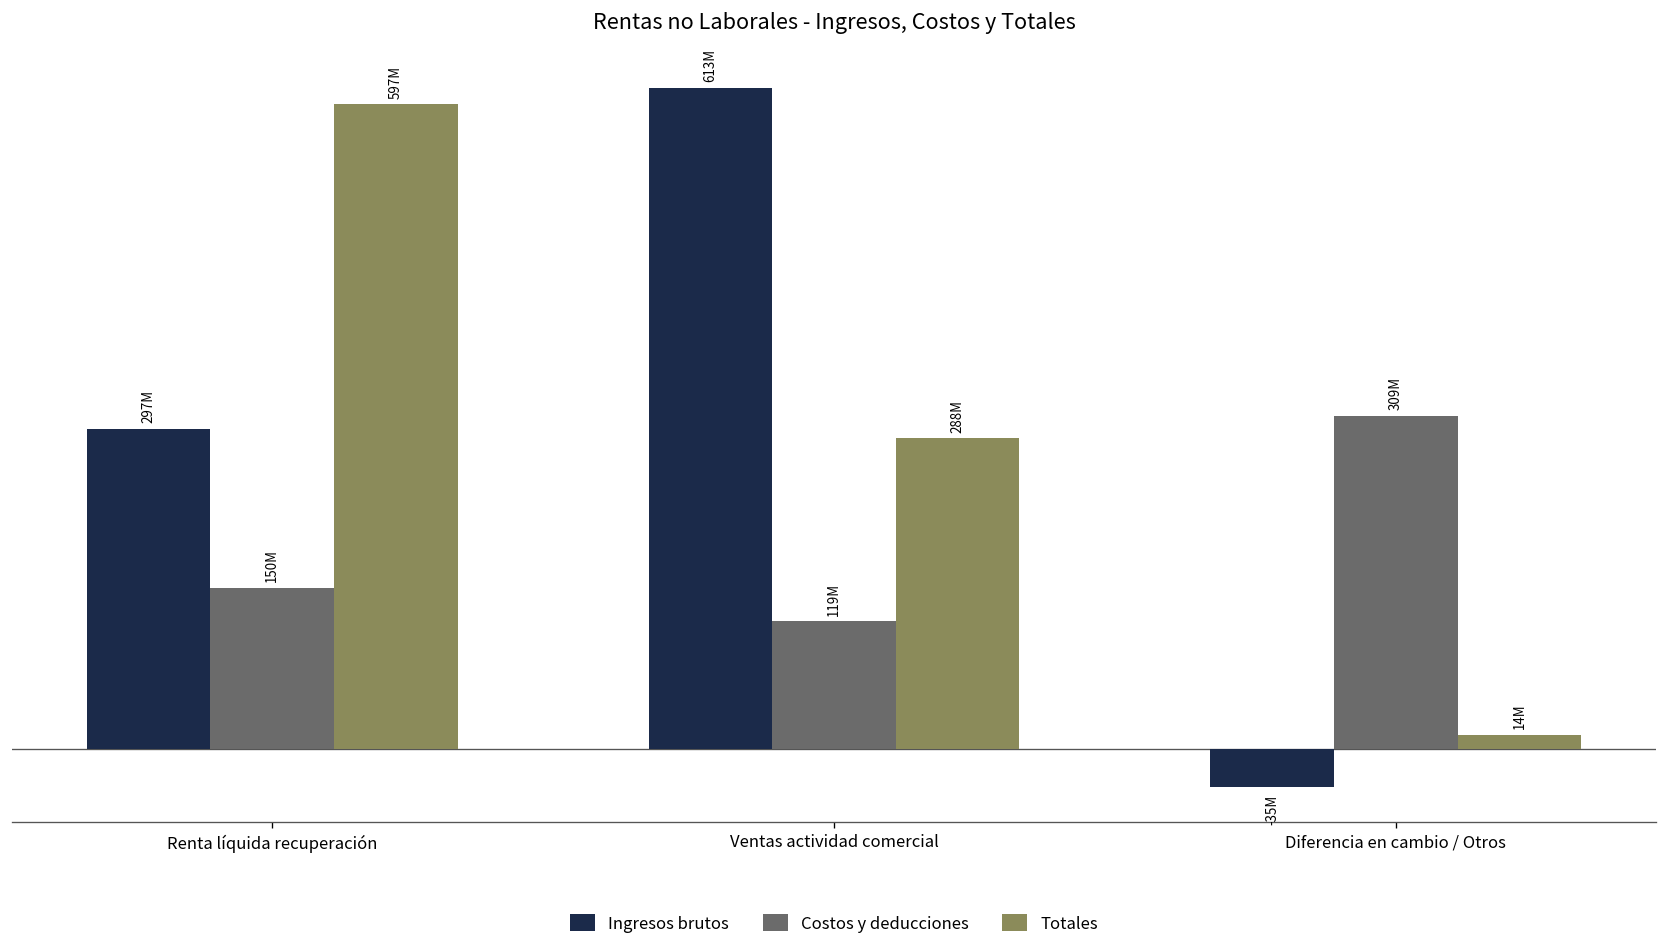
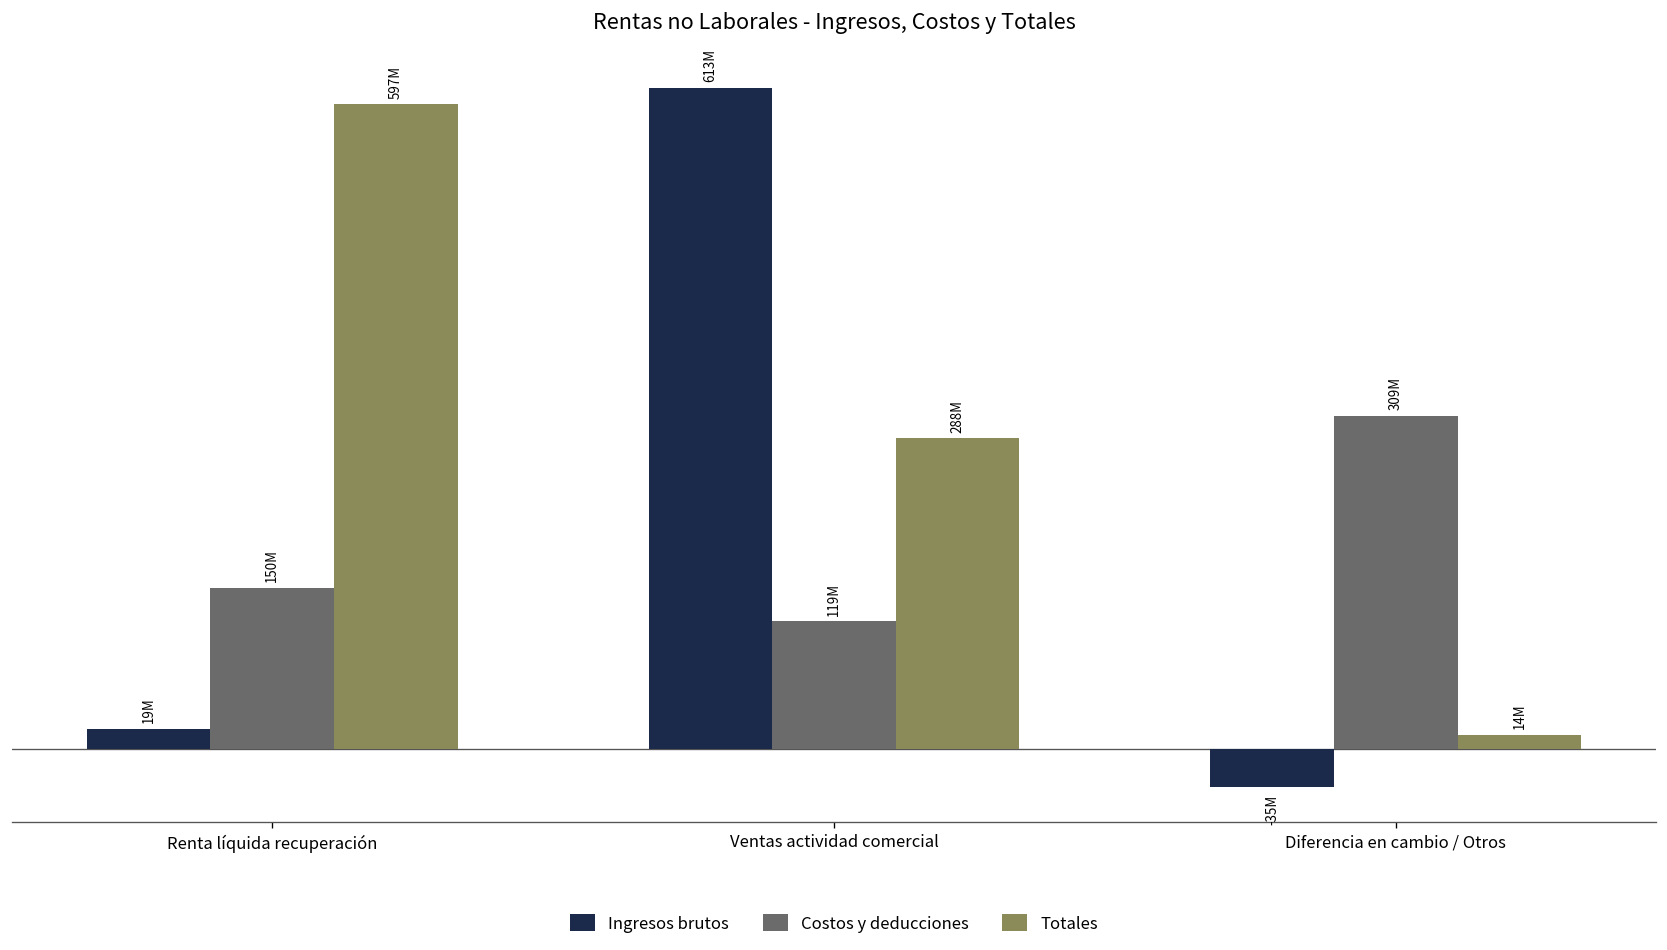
  {
    "Ingresos brutos": {
-     "Renta líquida recuperación": "297M",
+     "Renta líquida recuperación": "19M",
      "Ventas actividad comercial": "613M",
      "Diferencia en cambio / Otros": "-35M"
    }
  }
